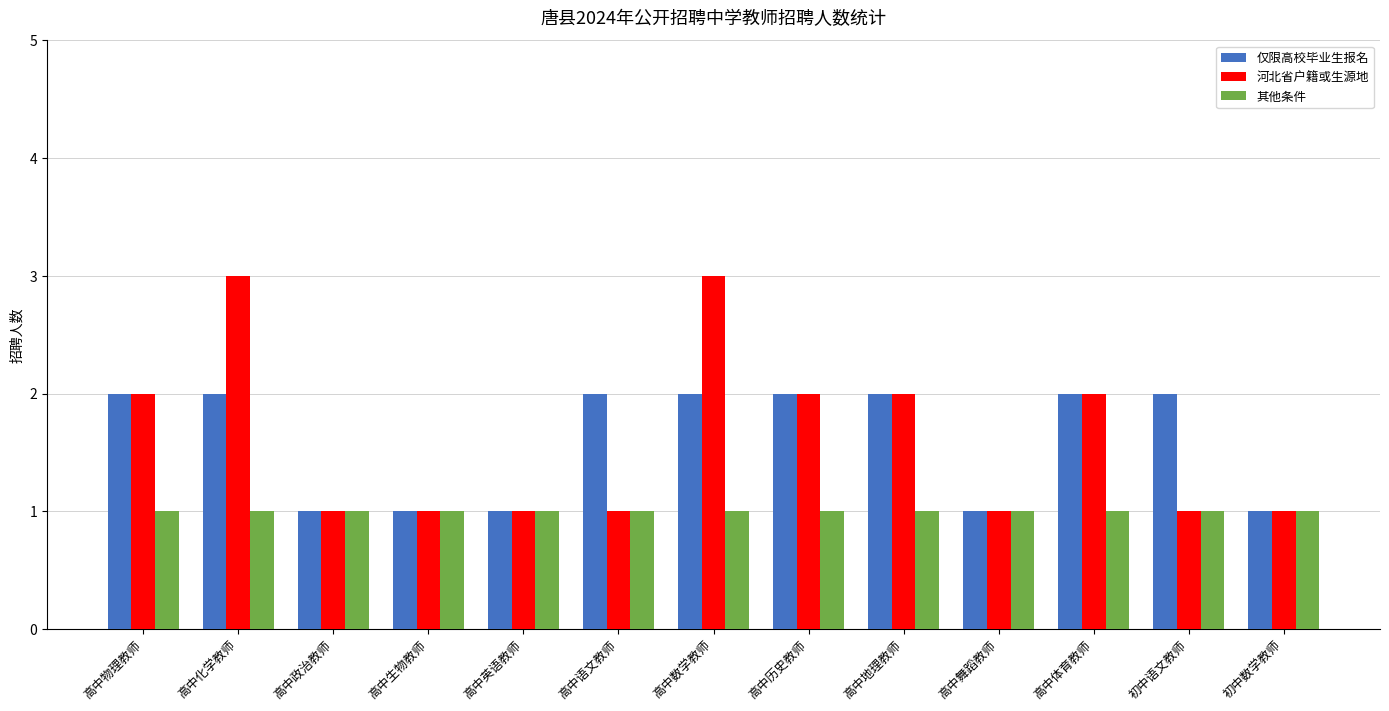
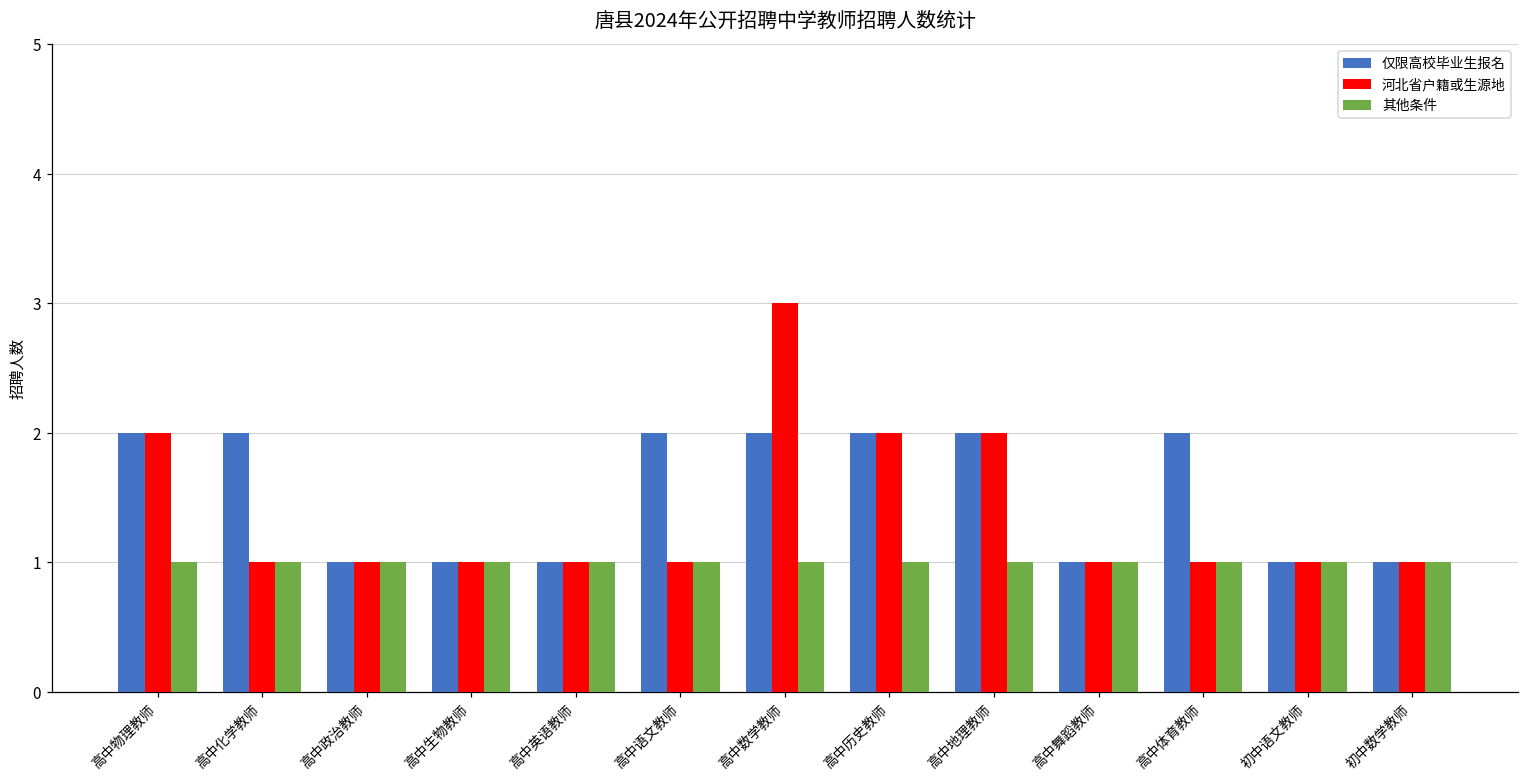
  {
    "仅限高校毕业生报名": {
      "高中物理教师": 2,
      "高中化学教师": 2,
      "高中政治教师": 1,
      "高中生物教师": 1,
      "高中英语教师": 1,
      "高中语文教师": 2,
      "高中数学教师": 2,
      "高中历史教师": 2,
      "高中地理教师": 2,
      "高中舞蹈教师": 1,
      "高中体育教师": 2,
-     "初中语文教师": 2,
+     "初中语文教师": 1,
      "初中数学教师": 1
    },
    "河北省户籍或生源地": {
      "高中物理教师": 2,
-     "高中化学教师": 3,
+     "高中化学教师": 1,
      "高中政治教师": 1,
      "高中生物教师": 1,
      "高中英语教师": 1,
      "高中语文教师": 1,
      "高中数学教师": 3,
      "高中历史教师": 2,
      "高中地理教师": 2,
      "高中舞蹈教师": 1,
-     "高中体育教师": 2,
+     "高中体育教师": 1,
      "初中语文教师": 1,
      "初中数学教师": 1
    },
    "其他条件": {
      "高中物理教师": 1,
      "高中化学教师": 1,
      "高中政治教师": 1,
      "高中生物教师": 1,
      "高中英语教师": 1,
      "高中语文教师": 1,
      "高中数学教师": 1,
      "高中历史教师": 1,
      "高中地理教师": 1,
      "高中舞蹈教师": 1,
      "高中体育教师": 1,
      "初中语文教师": 1,
      "初中数学教师": 1
    }
  }
